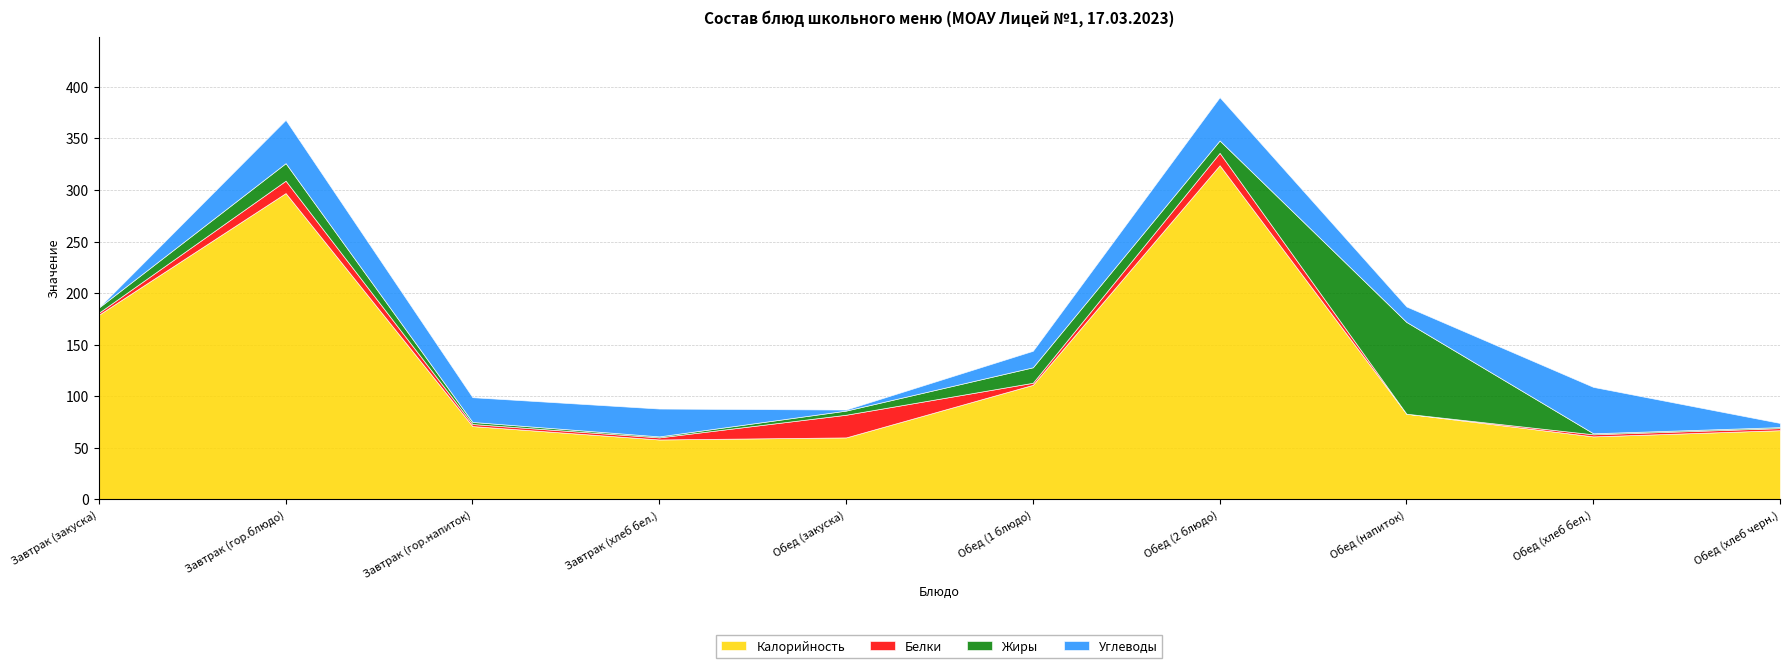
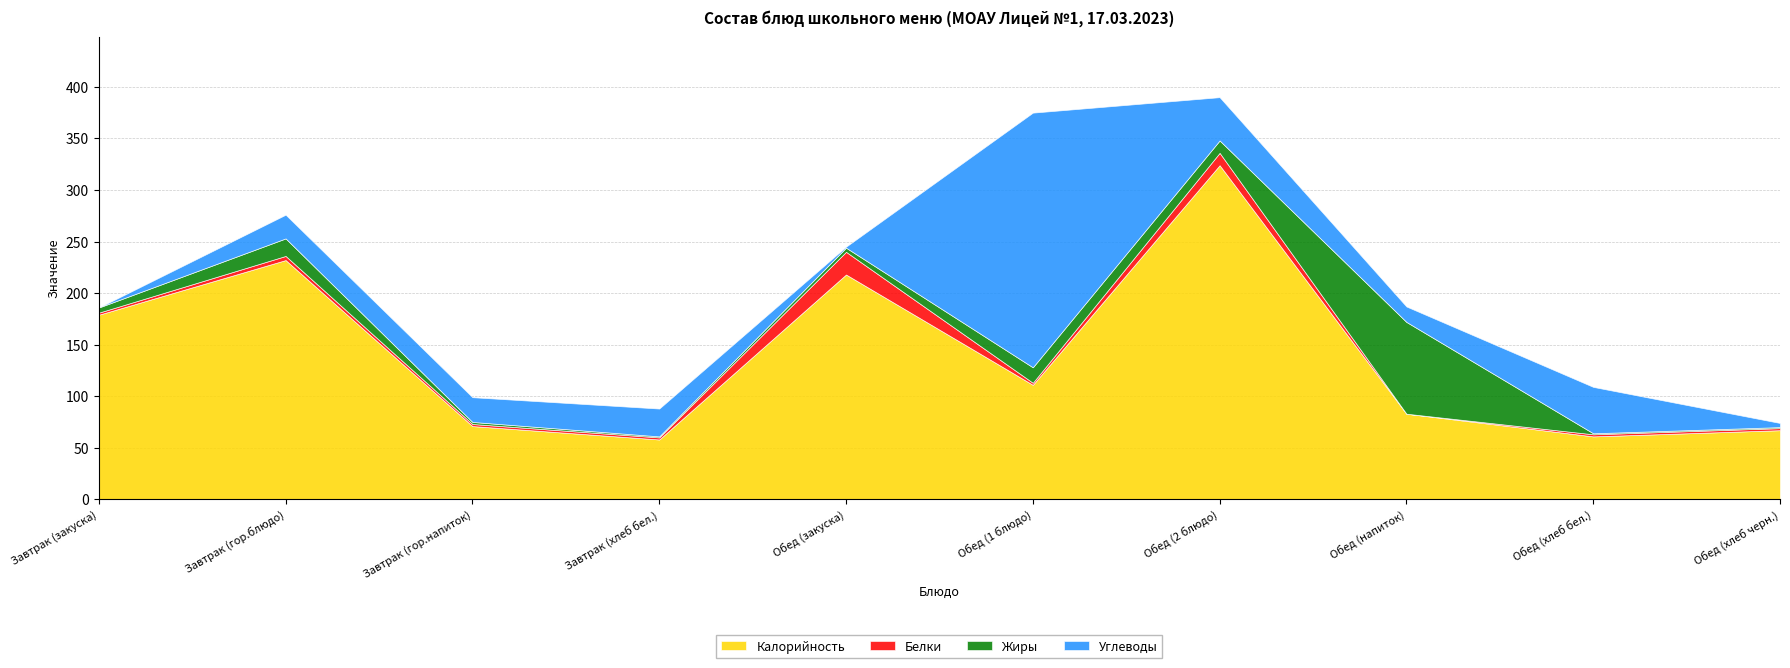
  {
    "Калорийность": {
-     "Завтрак (гор.блюдо)": 297,
-     "Обед (закуска)": 60,
+     "Завтрак (гор.блюдо)": 232,
+     "Обед (закуска)": 218,
      "Обед (2 блюдо)": 324
    },
    "Белки": {
-     "Завтрак (гор.блюдо)": 12,
+     "Завтрак (гор.блюдо)": 4,
      "Обед (закуска)": 22,
      "Обед (2 блюдо)": 12
    },
    "Жиры": {
      "Завтрак (гор.блюдо)": 17,
      "Обед (1 блюдо)": 15,
      "Обед (2 блюдо)": 12,
      "Обед (напиток)": 89
    },
    "Углеводы": {
-     "Завтрак (гор.блюдо)": 42,
+     "Завтрак (гор.блюдо)": 23,
      "Завтрак (гор.напиток)": 24,
      "Завтрак (хлеб бел.)": 27,
-     "Обед (1 блюдо)": 16,
+     "Обед (1 блюдо)": 247,
      "Обед (2 блюдо)": 42,
      "Обед (напиток)": 15,
      "Обед (хлеб бел.)": 45,
      "Обед (хлеб черн.)": 4
    }
  }
